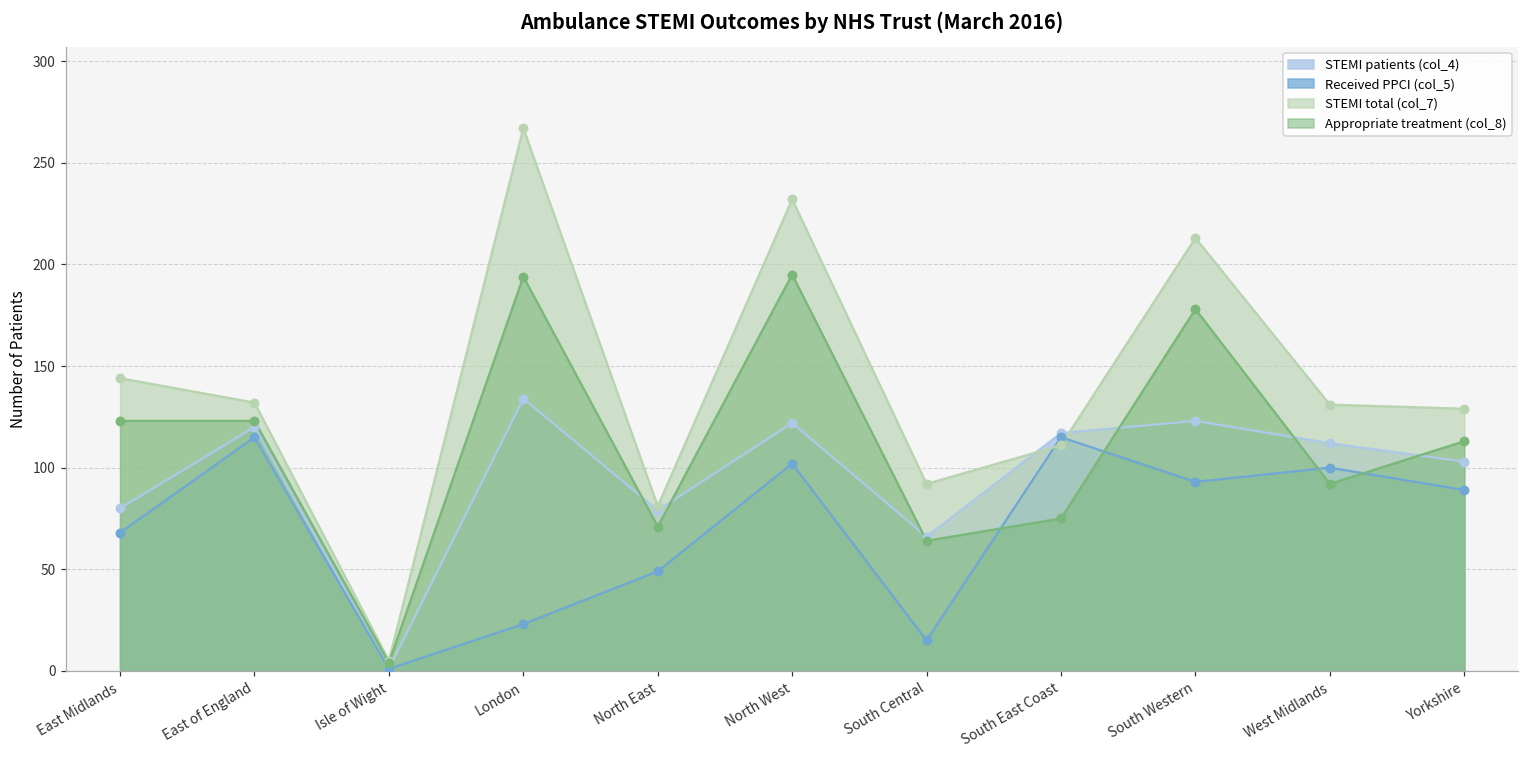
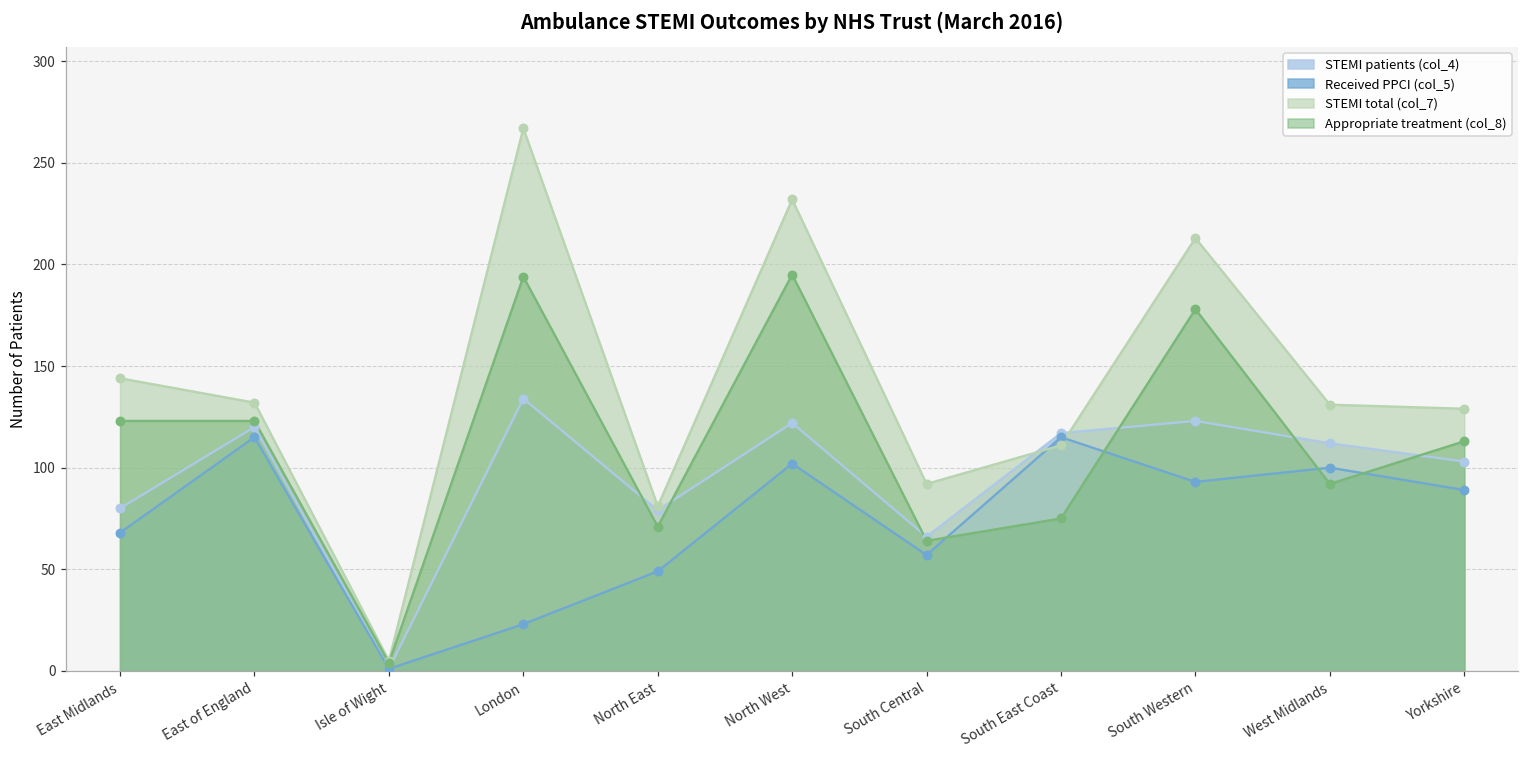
  {
    "Received PPCI (col_5)": {
      "East Midlands": 68,
      "East of England": 115,
      "London": 23,
      "North East": 49,
      "North West": 102,
-     "South Central": 15,
+     "South Central": 57,
      "South East Coast": 115,
      "South Western": 93,
      "West Midlands": 100,
      "Yorkshire": 89
    }
  }
